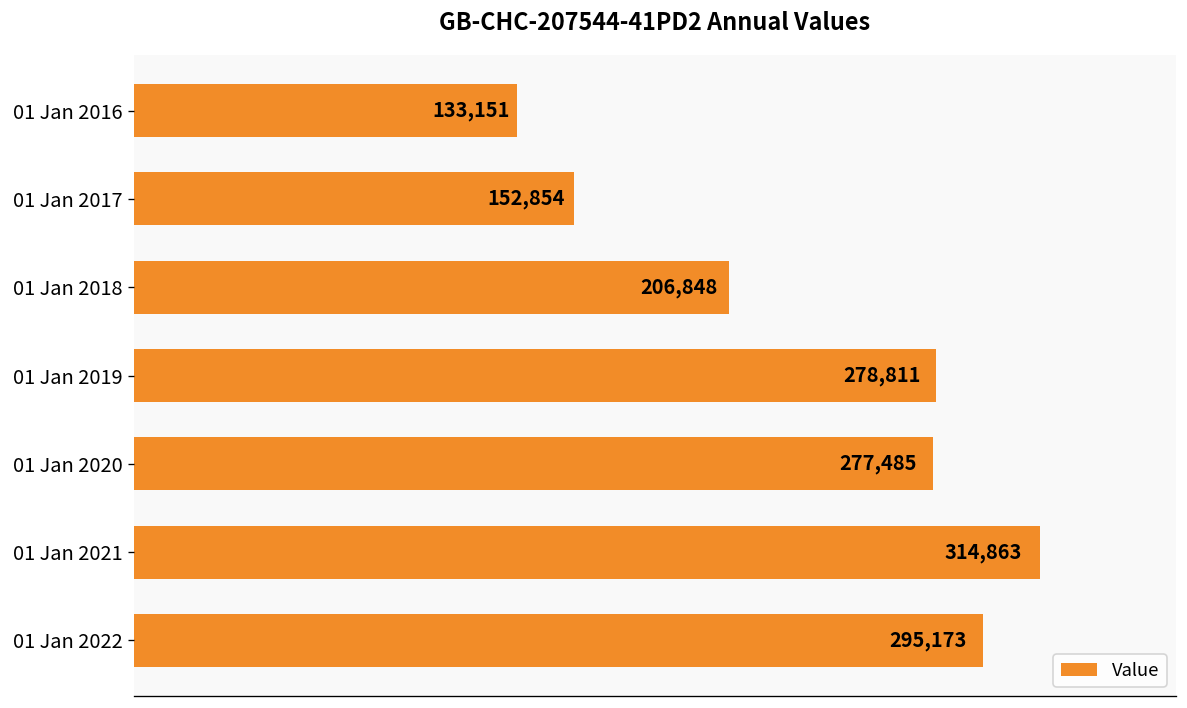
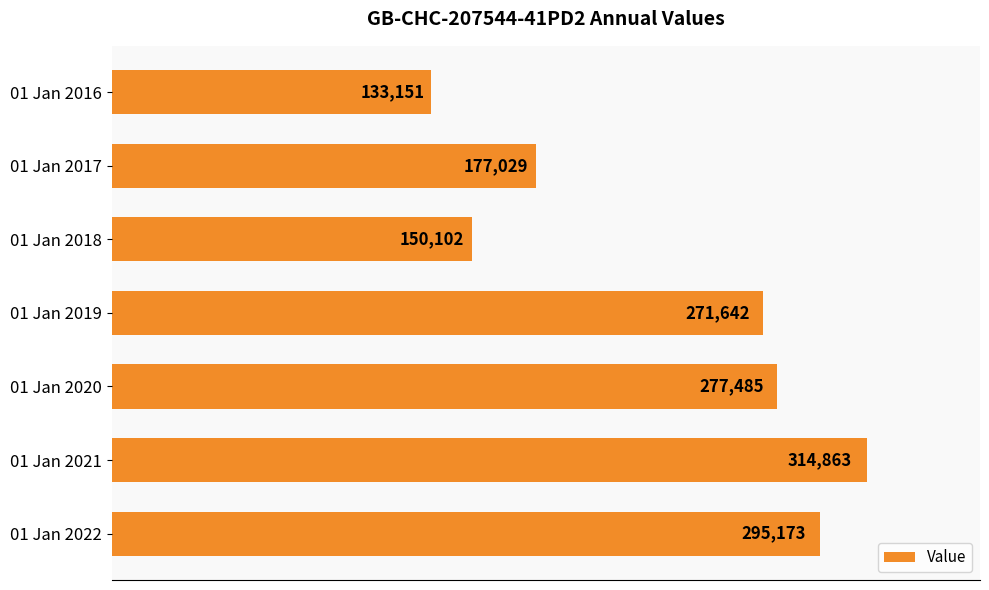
  {
    "01 Jan 2016": "133,151",
-   "01 Jan 2017": "152,854",
-   "01 Jan 2018": "206,848",
-   "01 Jan 2019": "278,811",
+   "01 Jan 2017": "177,029",
+   "01 Jan 2018": "150,102",
+   "01 Jan 2019": "271,642",
    "01 Jan 2020": "277,485",
    "01 Jan 2021": "314,863",
    "01 Jan 2022": "295,173"
  }
